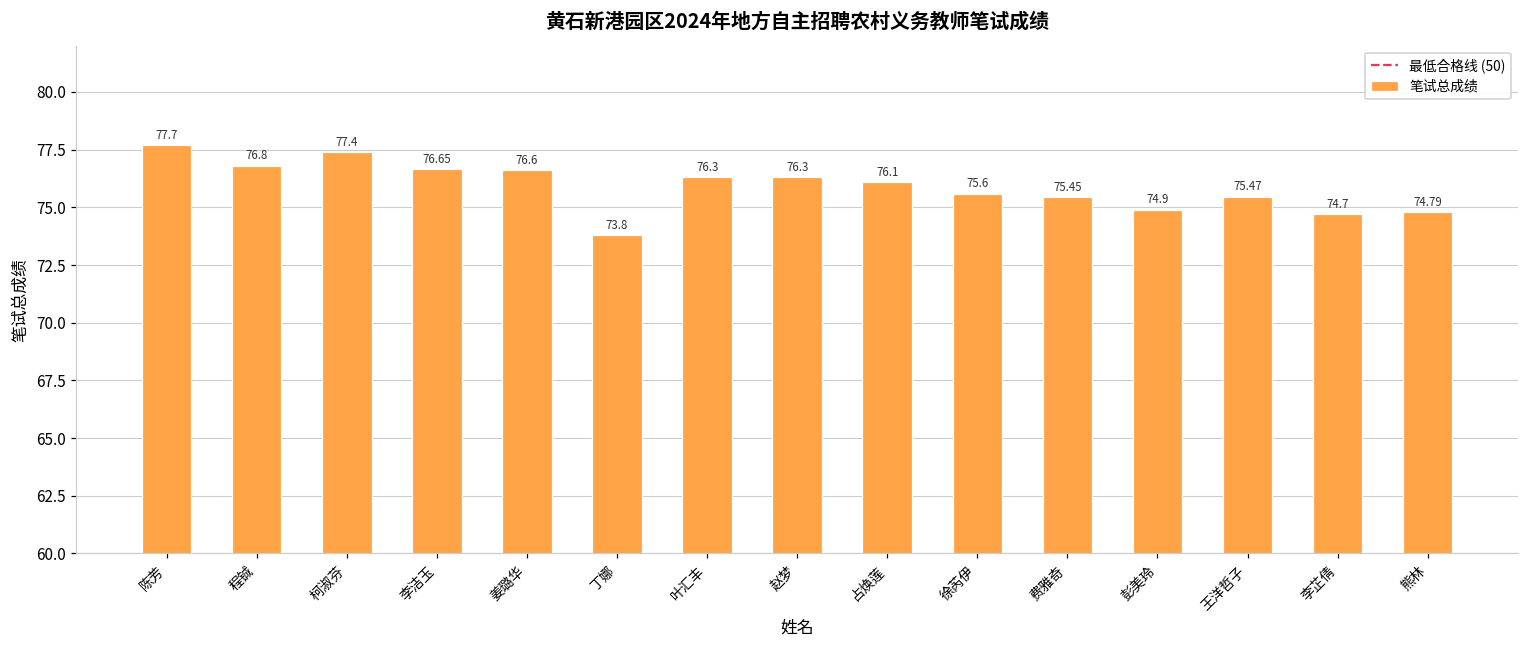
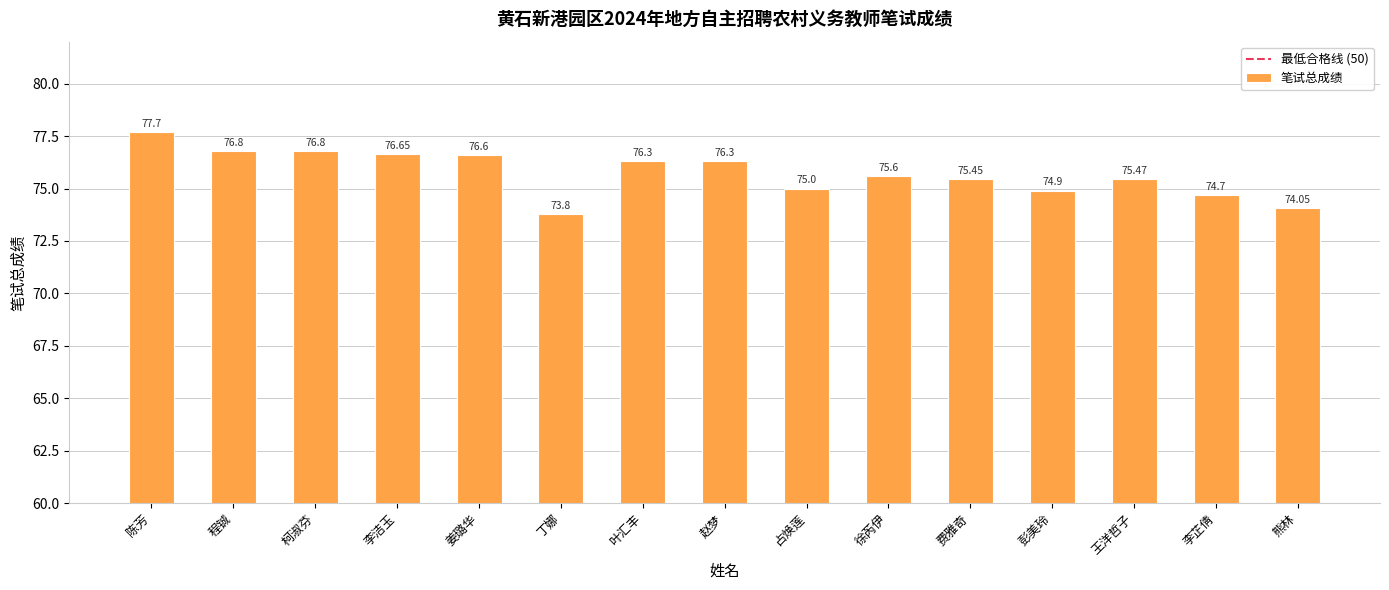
  {
    "陈芳": 77.7,
    "程铖": 76.8,
-   "柯淑芬": 77.4,
+   "柯淑芬": 76.8,
    "李洁玉": 76.65,
    "姜璐华": 76.6,
    "丁娜": 73.8,
    "叶汇丰": 76.3,
    "赵梦": 76.3,
-   "占焕莲": 76.1,
+   "占焕莲": 75.0,
    "徐芮伊": 75.6,
    "费雅奇": 75.45,
    "彭美玲": 74.9,
    "王洋哲子": 75.47,
    "李芷倩": 74.7,
-   "熊林": 74.79
+   "熊林": 74.05
  }
